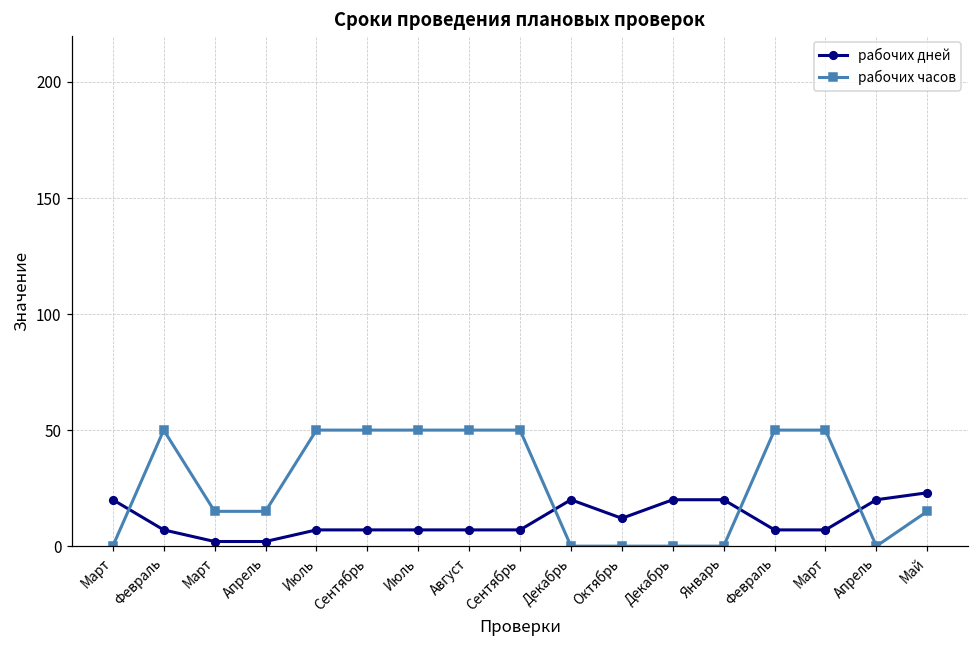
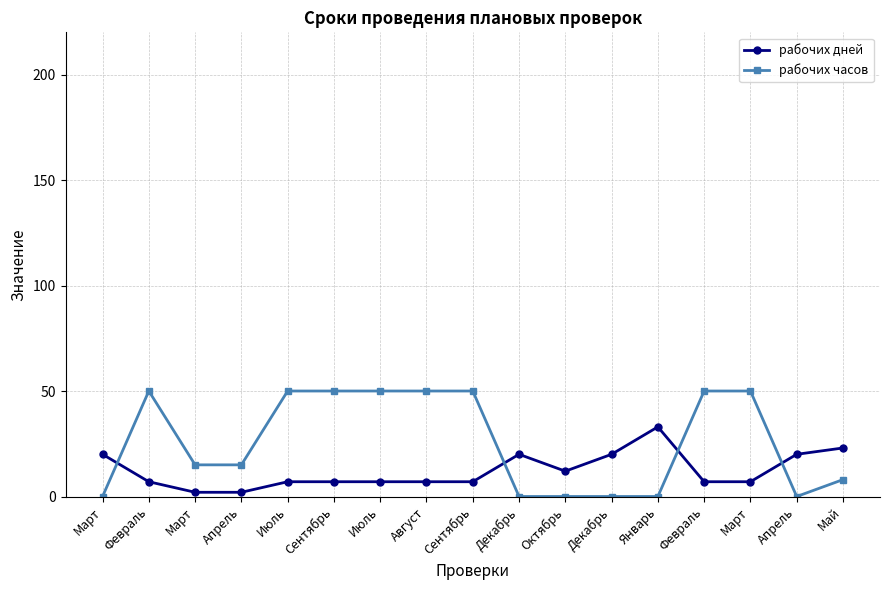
  {
    "рабочих дней": {
      "Август": 7,
      "Октябрь": 12,
-     "Январь": 20,
+     "Январь": 33,
      "Май": 23
    },
    "рабочих часов": {
      "Август": 50,
      "Октябрь": 0,
      "Январь": 0,
-     "Май": 15
+     "Май": 8
    }
  }
